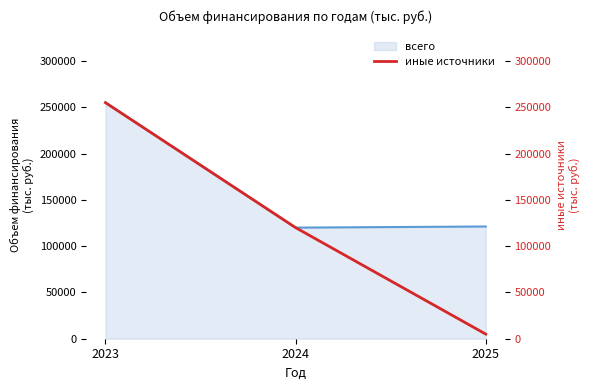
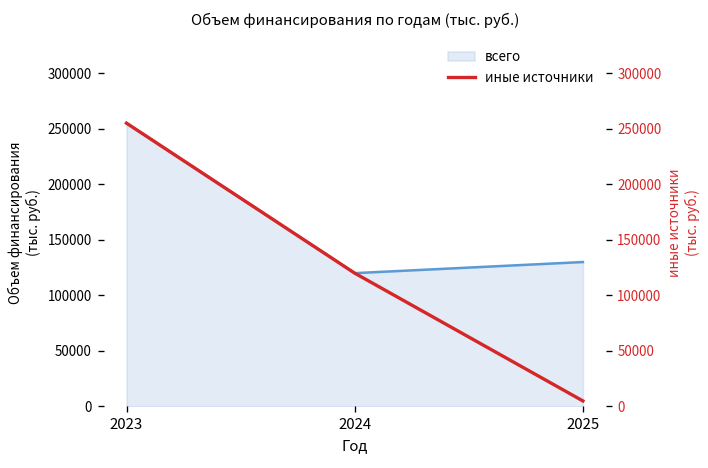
  {
    "всего": {
      "2023": 260000,
      "2024": 120000,
-     "2025": 120000
+     "2025": 130000
    },
    "иные источники": {
      "2023": 260000,
      "2024": 120000,
      "2025": 10000
    }
  }
